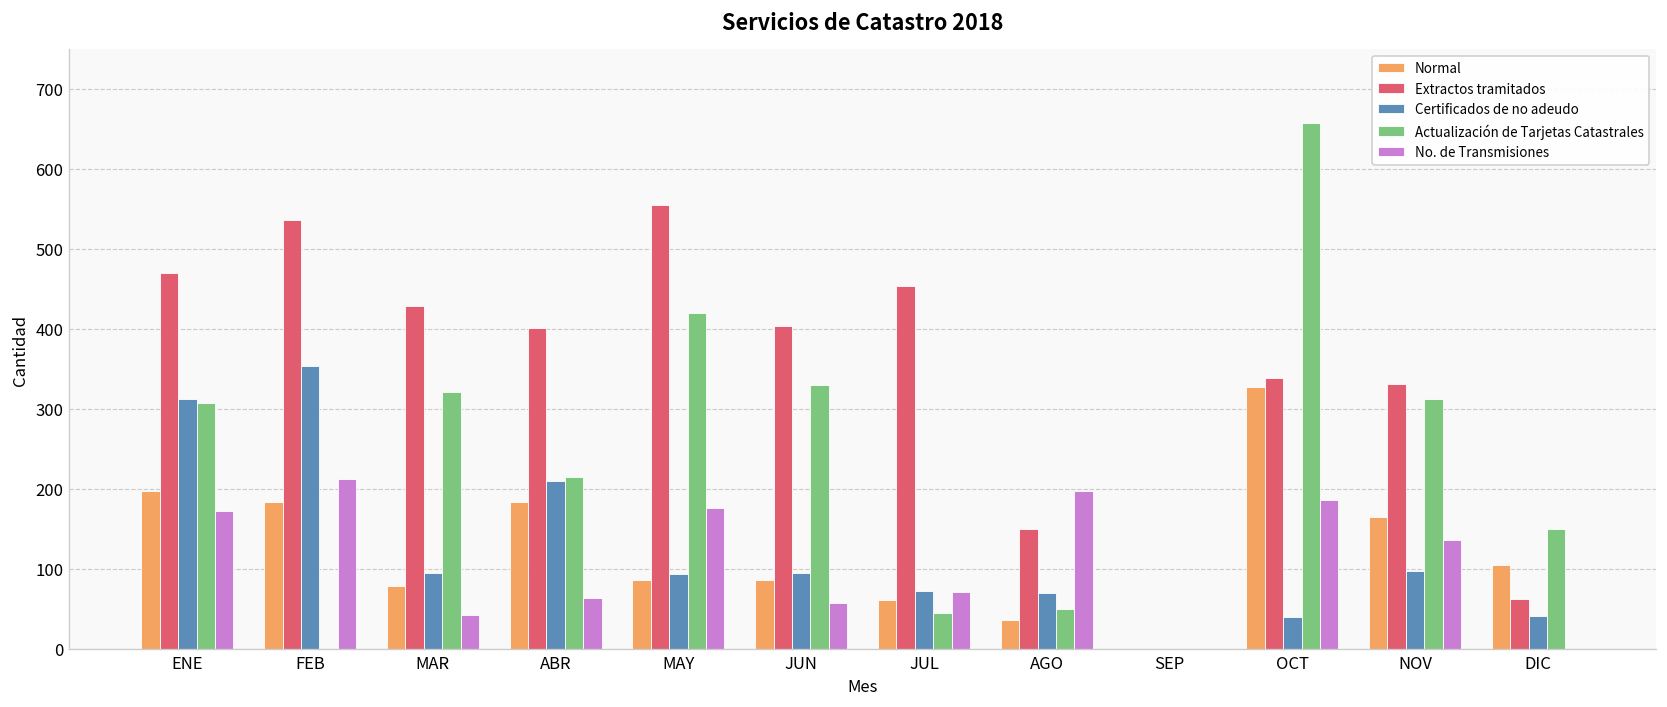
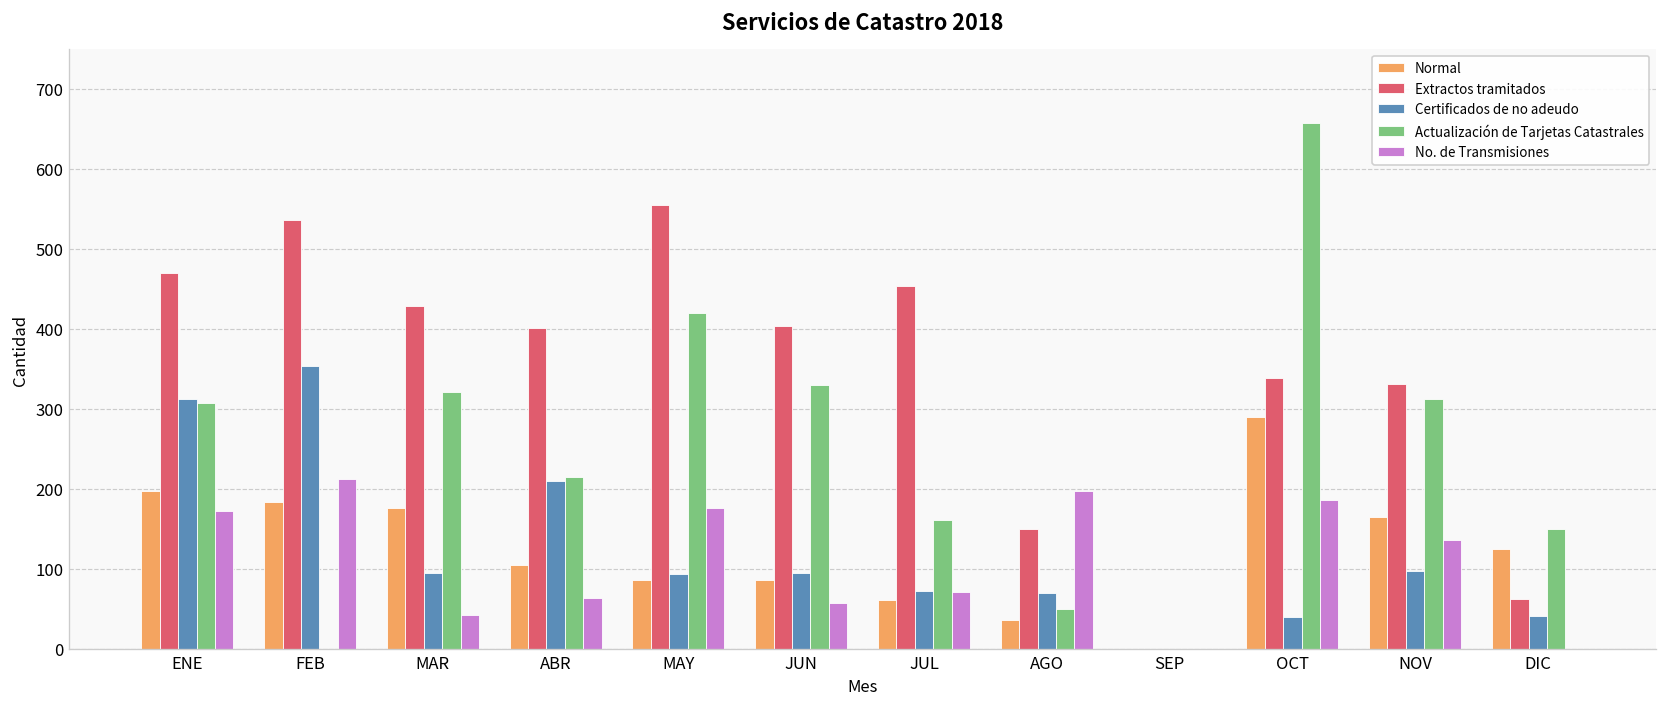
  {
    "Normal": {
      "ENE": 200,
      "FEB": 180,
-     "MAR": 80,
-     "ABR": 180,
+     "MAR": 180,
+     "ABR": 110,
      "MAY": 90,
      "JUN": 90,
      "JUL": 60,
      "AGO": 40,
      "SEP": 0,
-     "OCT": 330,
+     "OCT": 290,
      "NOV": 170,
-     "DIC": 110
+     "DIC": 130
    },
    "Extractos tramitados": {
      "ENE": 470,
      "FEB": 540,
      "MAR": 430,
      "ABR": 400,
      "MAY": 560,
      "JUN": 400,
      "JUL": 450,
      "AGO": 150,
      "SEP": 0,
      "OCT": 340,
      "NOV": 330,
      "DIC": 60
    },
    "Certificados de no adeudo": {
      "ENE": 310,
      "FEB": 350,
      "MAR": 100,
      "ABR": 210,
      "MAY": 90,
      "JUN": 100,
      "JUL": 70,
      "AGO": 70,
      "SEP": 0,
      "OCT": 40,
      "NOV": 100,
      "DIC": 40
    },
    "Actualización de Tarjetas Catastrales": {
      "ENE": 310,
      "FEB": 0,
      "MAR": 320,
      "ABR": 220,
      "MAY": 420,
      "JUN": 330,
-     "JUL": 50,
+     "JUL": 160,
      "AGO": 50,
      "SEP": 0,
      "OCT": 660,
      "NOV": 310,
      "DIC": 150
    },
    "No. de Transmisiones": {
      "ENE": 170,
      "FEB": 210,
      "MAR": 40,
      "ABR": 60,
      "MAY": 180,
      "JUN": 60,
      "JUL": 70,
      "AGO": 200,
      "SEP": 0,
      "OCT": 190,
      "NOV": 140,
      "DIC": 0
    }
  }
